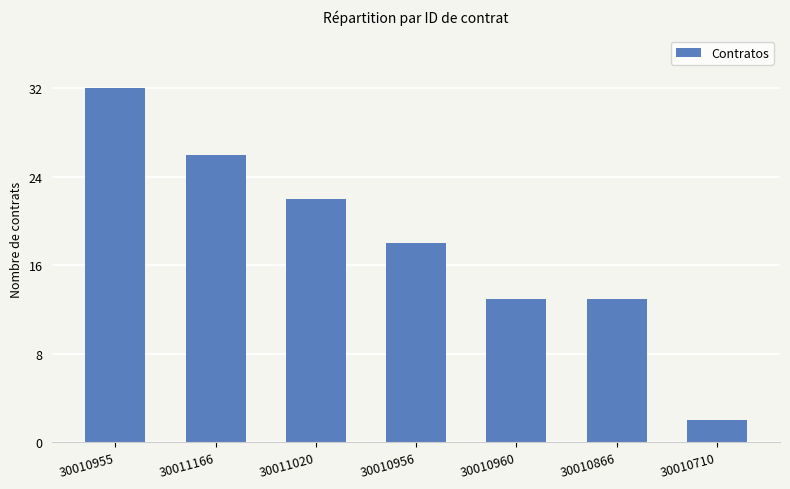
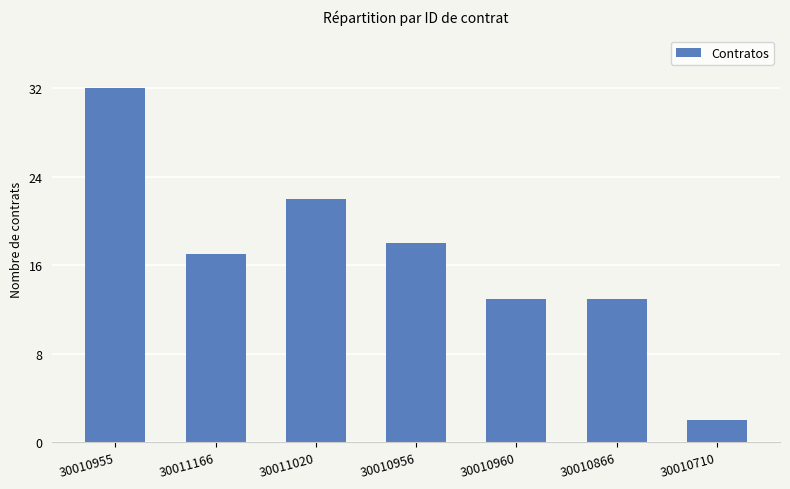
  {
    "30010955": 32,
-   "30011166": 26,
+   "30011166": 17,
    "30011020": 22,
    "30010956": 18,
    "30010960": 13,
    "30010866": 13,
    "30010710": 2
  }
